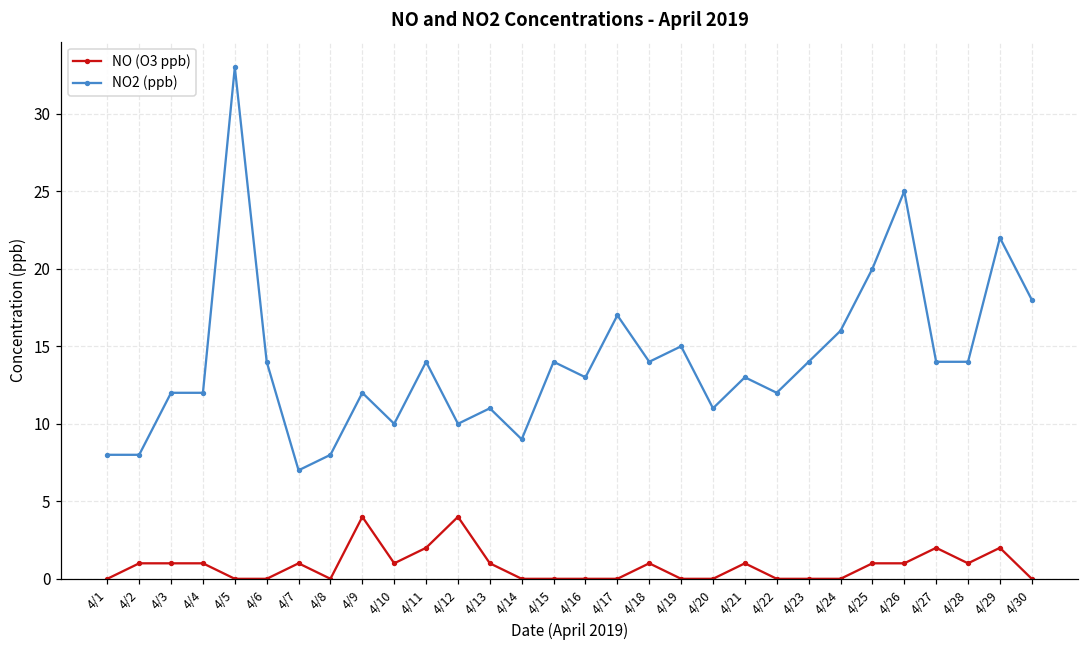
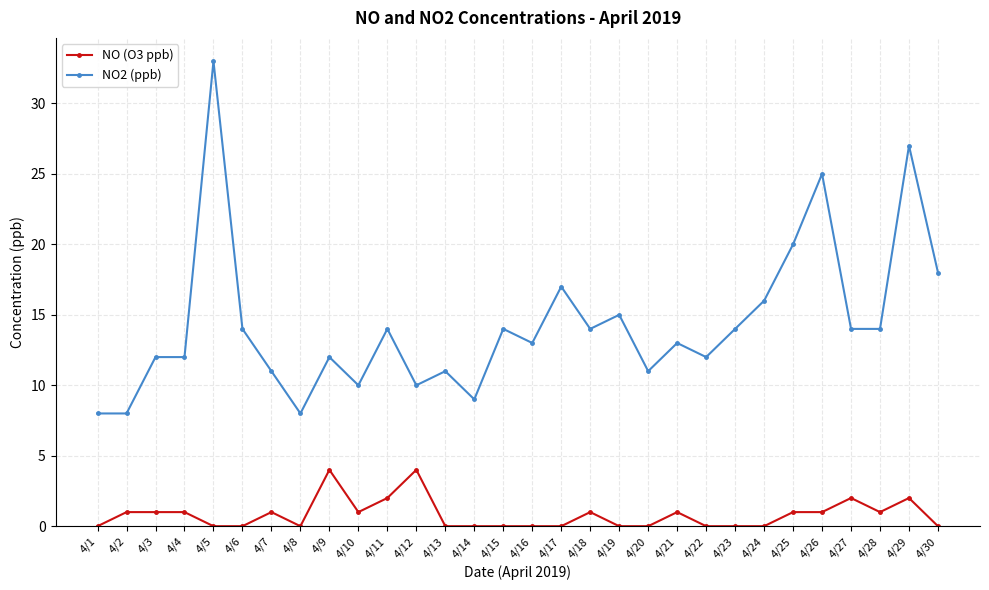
  {
    "NO (O3 ppb)": {
      "4/1": 0,
      "4/2": 1,
      "4/3": 1,
      "4/4": 1,
      "4/5": 0,
      "4/6": 0,
      "4/7": 1,
      "4/8": 0,
      "4/9": 4,
      "4/10": 1,
      "4/11": 2,
      "4/12": 4,
-     "4/13": 1,
+     "4/13": 0,
      "4/14": 0,
      "4/15": 0,
      "4/16": 0,
      "4/17": 0,
      "4/18": 1,
      "4/19": 0,
      "4/20": 0,
      "4/21": 1,
      "4/22": 0,
      "4/23": 0,
      "4/24": 0,
      "4/25": 1,
      "4/26": 1,
      "4/27": 2,
      "4/28": 1,
      "4/29": 2,
      "4/30": 0
    },
    "NO2 (ppb)": {
      "4/1": 8,
      "4/2": 8,
      "4/3": 12,
      "4/4": 12,
      "4/5": 33,
      "4/6": 14,
-     "4/7": 7,
+     "4/7": 11,
      "4/8": 8,
      "4/9": 12,
      "4/10": 10,
      "4/11": 14,
      "4/12": 10,
      "4/13": 11,
      "4/14": 9,
      "4/15": 14,
      "4/16": 13,
      "4/17": 17,
      "4/18": 14,
      "4/19": 15,
      "4/20": 11,
      "4/21": 13,
      "4/22": 12,
      "4/23": 14,
      "4/24": 16,
      "4/25": 20,
      "4/26": 25,
      "4/27": 14,
      "4/28": 14,
-     "4/29": 22,
+     "4/29": 27,
      "4/30": 18
    }
  }
